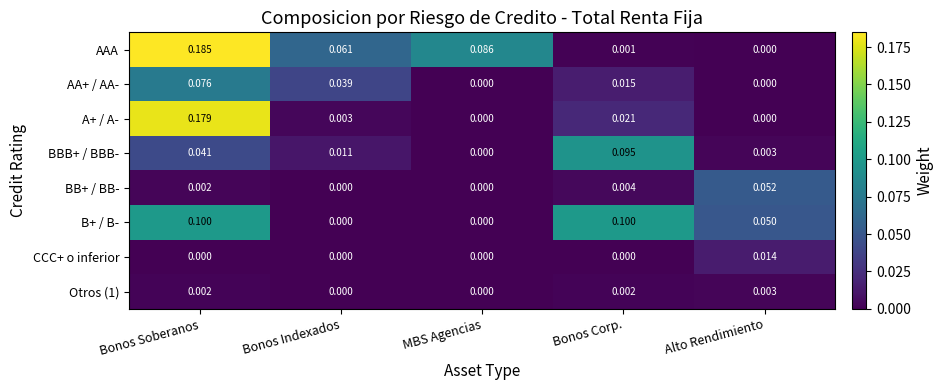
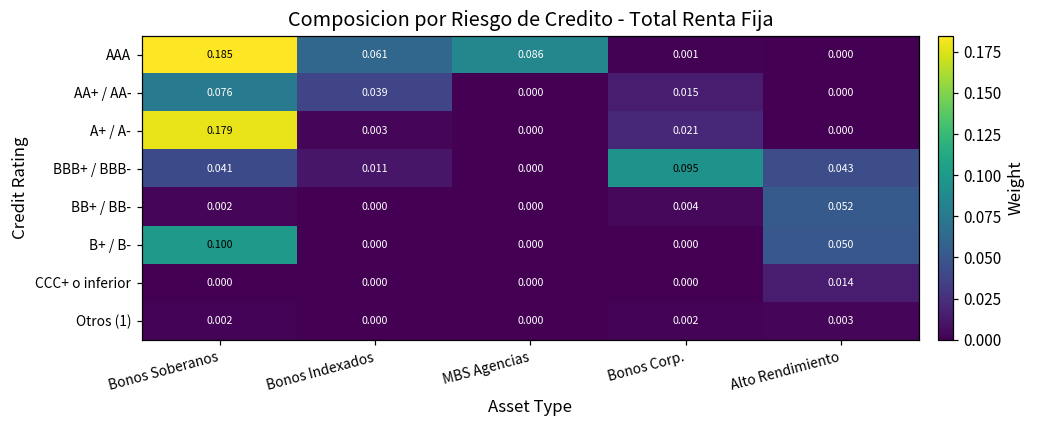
  {
    "AAA": {
      "Bonos Soberanos": 0.185,
      "Bonos Indexados": 0.061,
      "MBS Agencias": 0.086,
      "Bonos Corp.": 0.001,
      "Alto Rendimiento": 0.000
    },
    "AA+ / AA-": {
      "Bonos Soberanos": 0.076,
      "Bonos Indexados": 0.039,
      "MBS Agencias": 0.000,
      "Bonos Corp.": 0.015,
      "Alto Rendimiento": 0.000
    },
    "A+ / A-": {
      "Bonos Soberanos": 0.179,
      "Bonos Indexados": 0.003,
      "MBS Agencias": 0.000,
      "Bonos Corp.": 0.021,
      "Alto Rendimiento": 0.000
    },
    "BBB+ / BBB-": {
      "Bonos Soberanos": 0.041,
      "Bonos Indexados": 0.011,
      "MBS Agencias": 0.000,
      "Bonos Corp.": 0.095,
-     "Alto Rendimiento": 0.003
+     "Alto Rendimiento": 0.043
    },
    "BB+ / BB-": {
      "Bonos Soberanos": 0.002,
      "Bonos Indexados": 0.000,
      "MBS Agencias": 0.000,
      "Bonos Corp.": 0.004,
      "Alto Rendimiento": 0.052
    },
    "B+ / B-": {
      "Bonos Soberanos": 0.100,
      "Bonos Indexados": 0.000,
      "MBS Agencias": 0.000,
-     "Bonos Corp.": 0.100,
+     "Bonos Corp.": 0.000,
      "Alto Rendimiento": 0.050
    },
    "CCC+ o inferior": {
      "Bonos Soberanos": 0.000,
      "Bonos Indexados": 0.000,
      "MBS Agencias": 0.000,
      "Bonos Corp.": 0.000,
      "Alto Rendimiento": 0.014
    },
    "Otros (1)": {
      "Bonos Soberanos": 0.002,
      "Bonos Indexados": 0.000,
      "MBS Agencias": 0.000,
      "Bonos Corp.": 0.002,
      "Alto Rendimiento": 0.003
    }
  }
